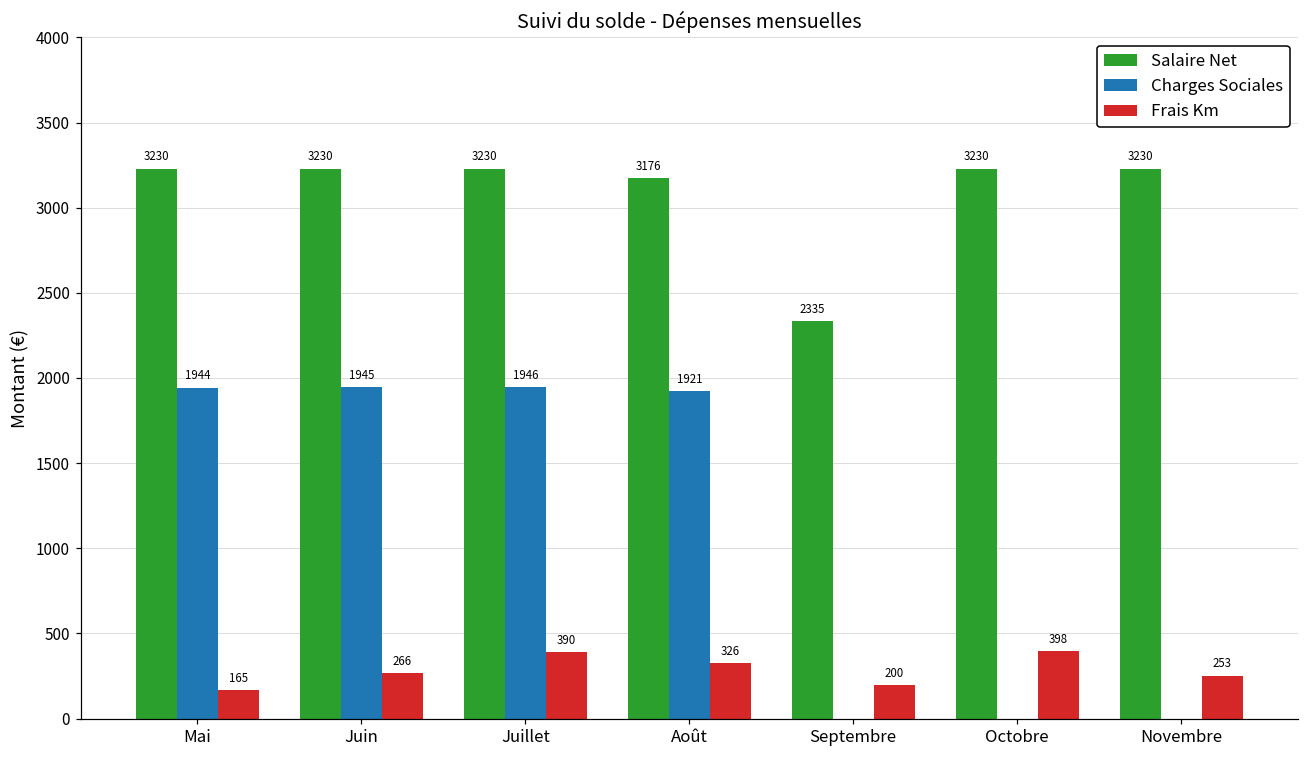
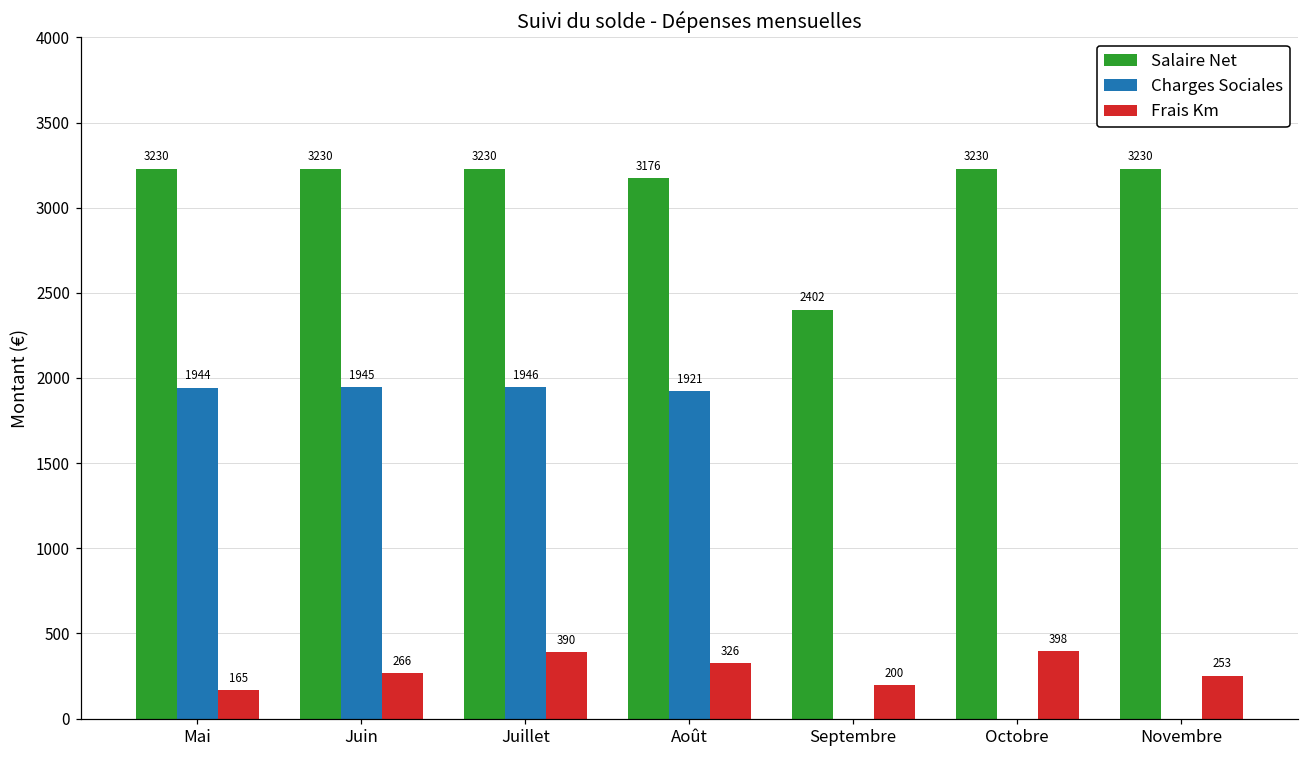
  {
    "Salaire Net": {
      "Mai": 3230,
      "Juin": 3230,
      "Juillet": 3230,
      "Août": 3176,
-     "Septembre": 2335,
+     "Septembre": 2402,
      "Octobre": 3230,
      "Novembre": 3230
    },
    "Charges Sociales": {
      "Mai": 1944,
      "Juin": 1945,
      "Juillet": 1946,
      "Août": 1921
    },
    "Frais Km": {
      "Mai": 165,
      "Juin": 266,
      "Juillet": 390,
      "Août": 326,
      "Septembre": 200,
      "Octobre": 398,
      "Novembre": 253
    }
  }
